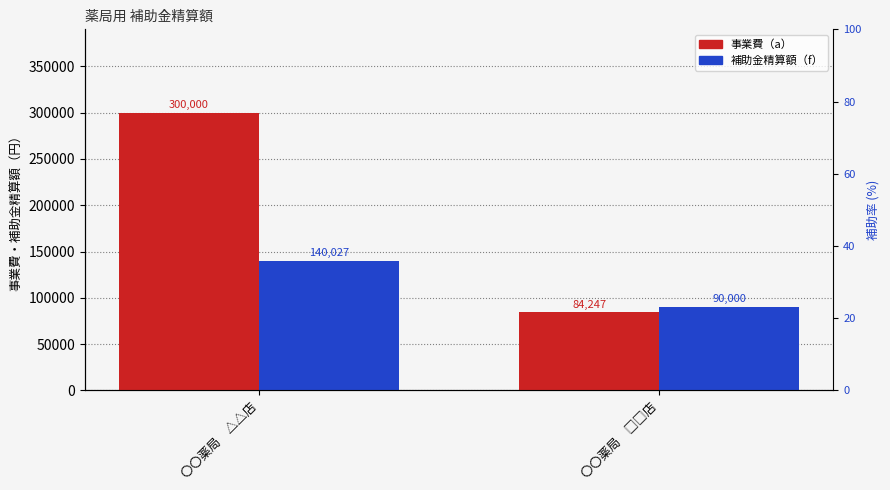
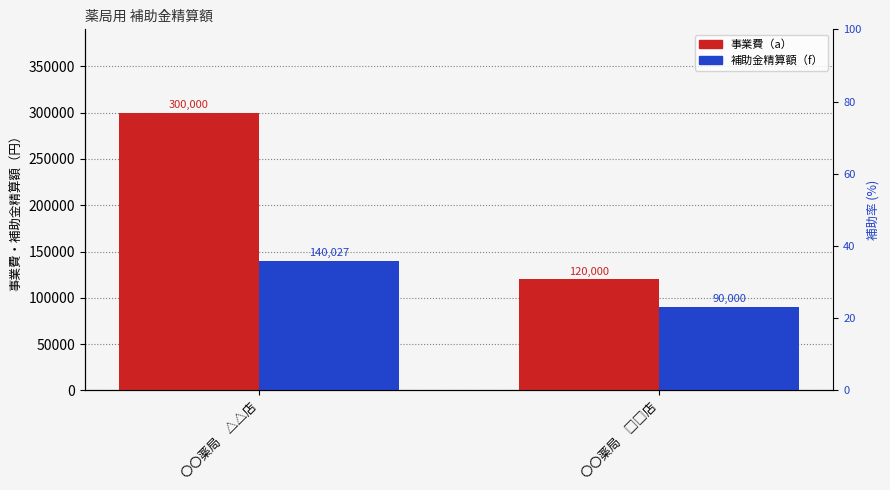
  {
    "事業費（a）": {
      "〇〇薬局 △△店": "300,000",
-     "〇〇薬局 □□店": "84,247"
+     "〇〇薬局 □□店": "120,000"
    },
    "補助金精算額（f）": {
      "〇〇薬局 △△店": "140,027",
      "〇〇薬局 □□店": "90,000"
    }
  }
